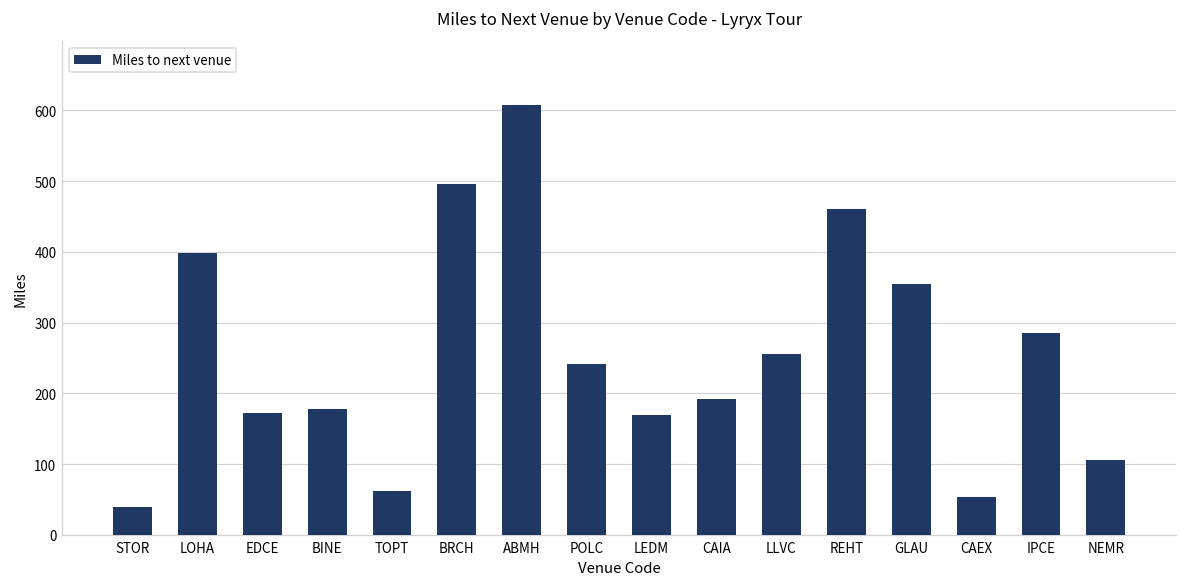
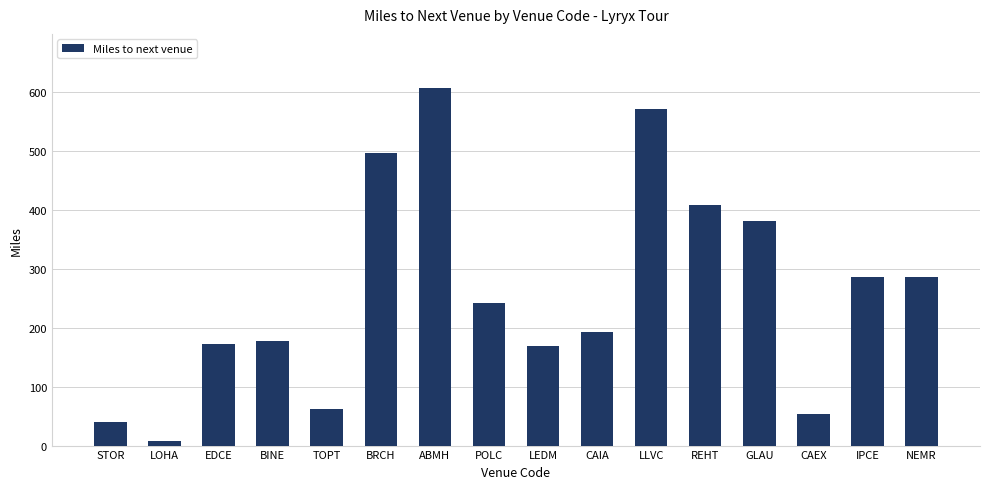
  {
    "STOR": 40,
-   "LOHA": 400,
+   "LOHA": 10,
    "EDCE": 170,
    "BINE": 180,
    "TOPT": 60,
    "BRCH": 500,
    "ABMH": 610,
    "POLC": 240,
    "LEDM": 170,
    "CAIA": 190,
-   "LLVC": 260,
-   "REHT": 460,
-   "GLAU": 350,
+   "LLVC": 570,
+   "REHT": 410,
+   "GLAU": 380,
    "CAEX": 50,
    "IPCE": 290,
-   "NEMR": 110
+   "NEMR": 290
  }
